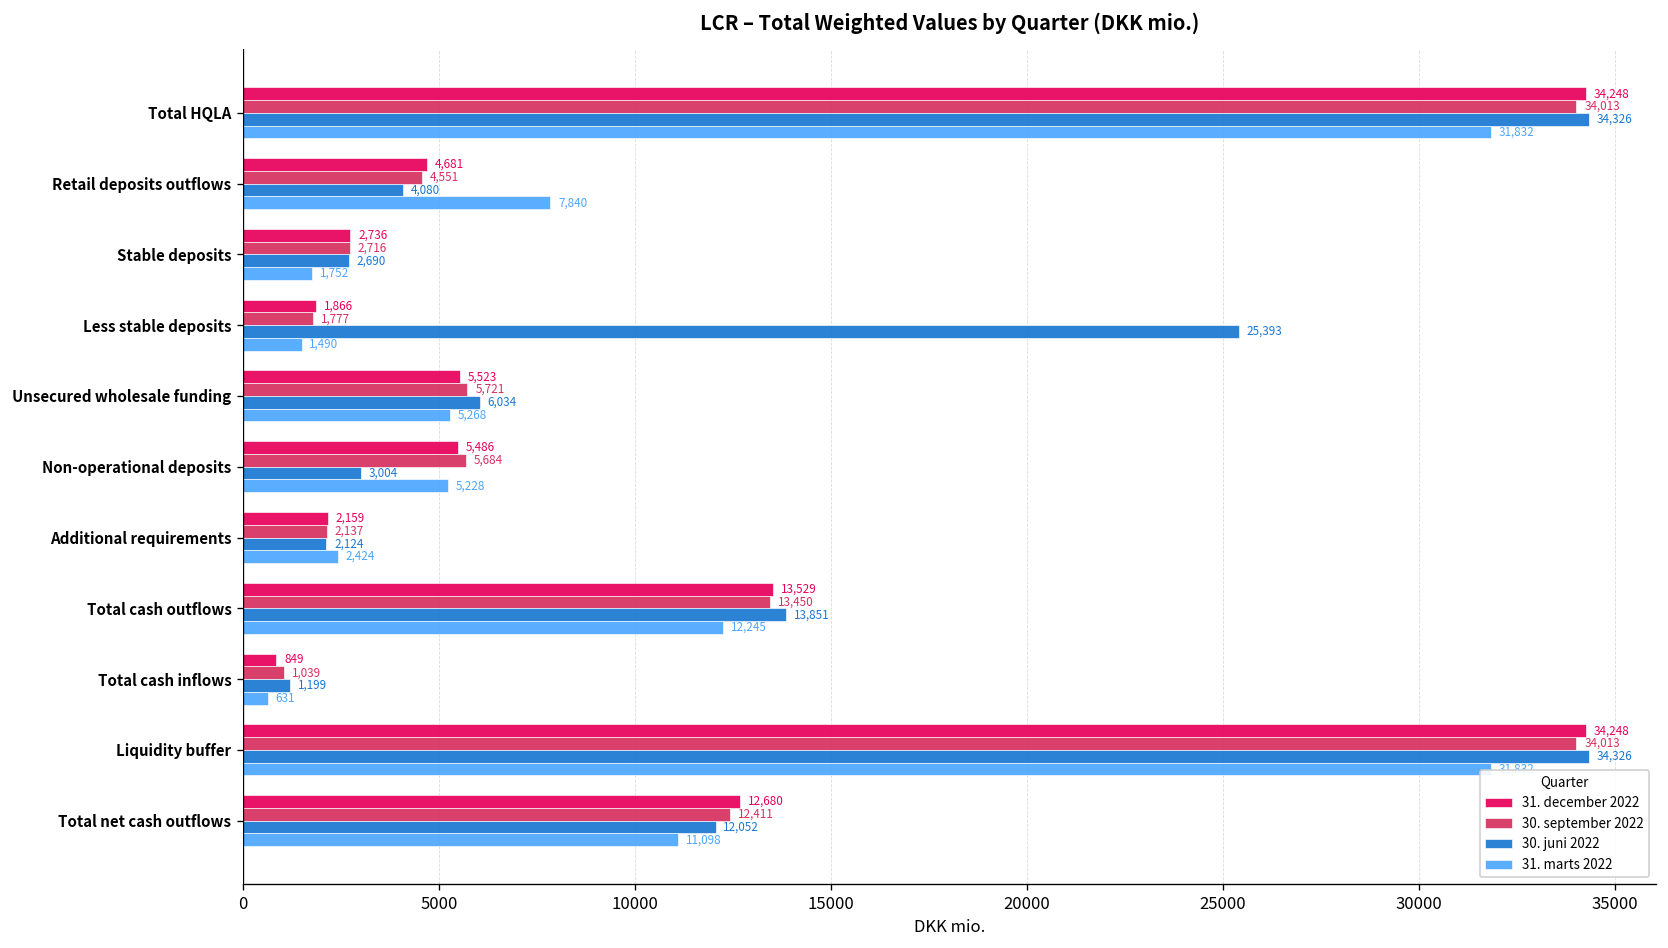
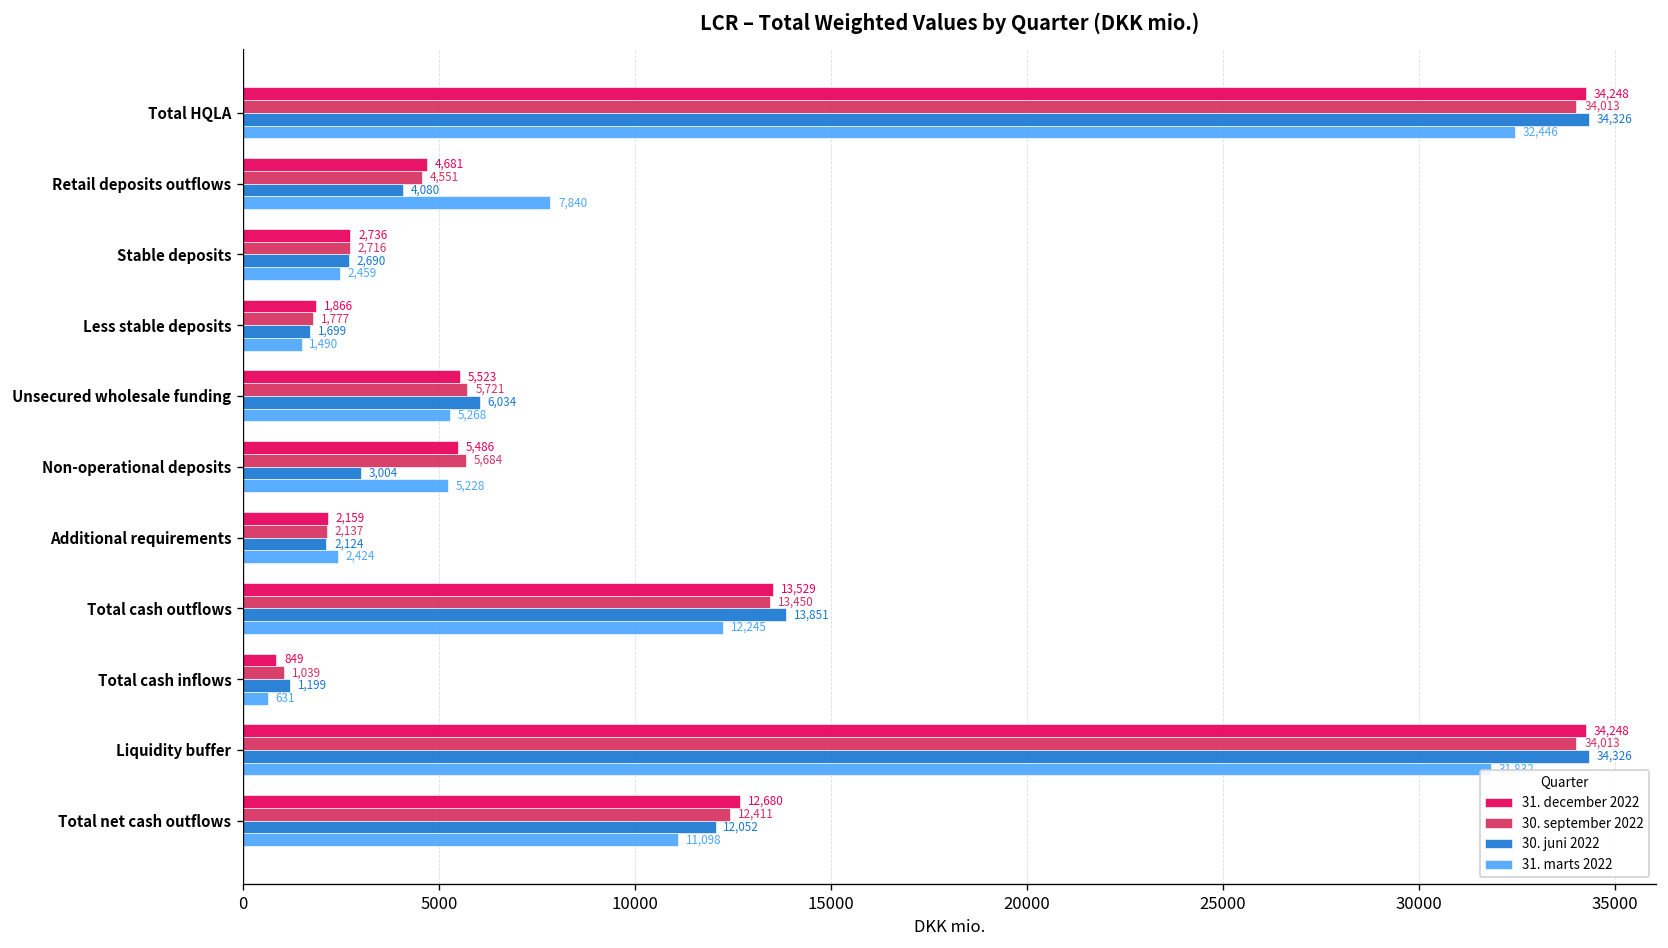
  {
    "30. juni 2022": {
      "Total HQLA": "34,326",
      "Retail deposits outflows": "4,080",
      "Stable deposits": "2,690",
-     "Less stable deposits": "25,393",
+     "Less stable deposits": "1,699",
      "Unsecured wholesale funding": "6,034",
      "Non-operational deposits": "3,004",
      "Additional requirements": "2,124",
      "Total cash outflows": "13,851",
      "Total cash inflows": "1,199",
      "Liquidity buffer": "34,326",
      "Total net cash outflows": "12,052"
    },
    "31. marts 2022": {
-     "Total HQLA": "31,832",
+     "Total HQLA": "32,446",
      "Retail deposits outflows": "7,840",
-     "Stable deposits": "1,752",
+     "Stable deposits": "2,459",
      "Less stable deposits": "1,490",
      "Unsecured wholesale funding": "5,268",
      "Non-operational deposits": "5,228",
      "Additional requirements": "2,424",
      "Total cash outflows": "12,245",
      "Total cash inflows": "631",
      "Liquidity buffer": "31,832",
      "Total net cash outflows": "11,098"
    }
  }
